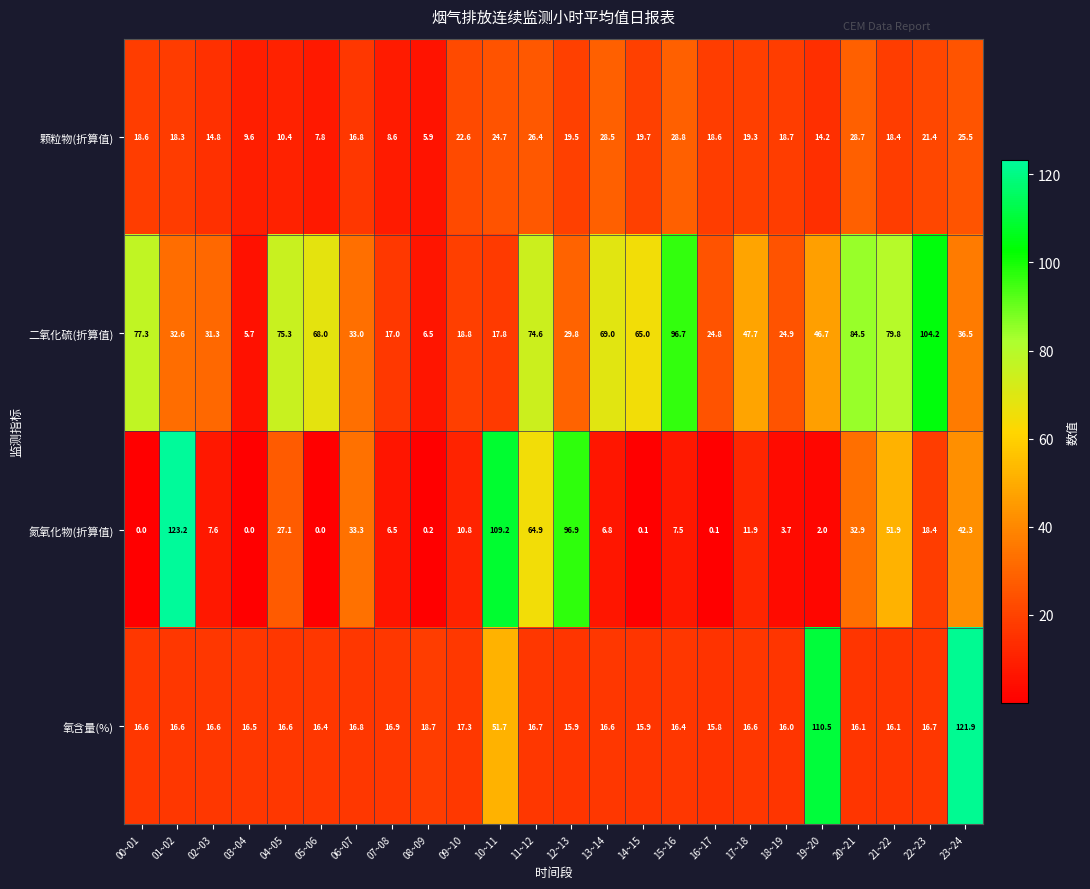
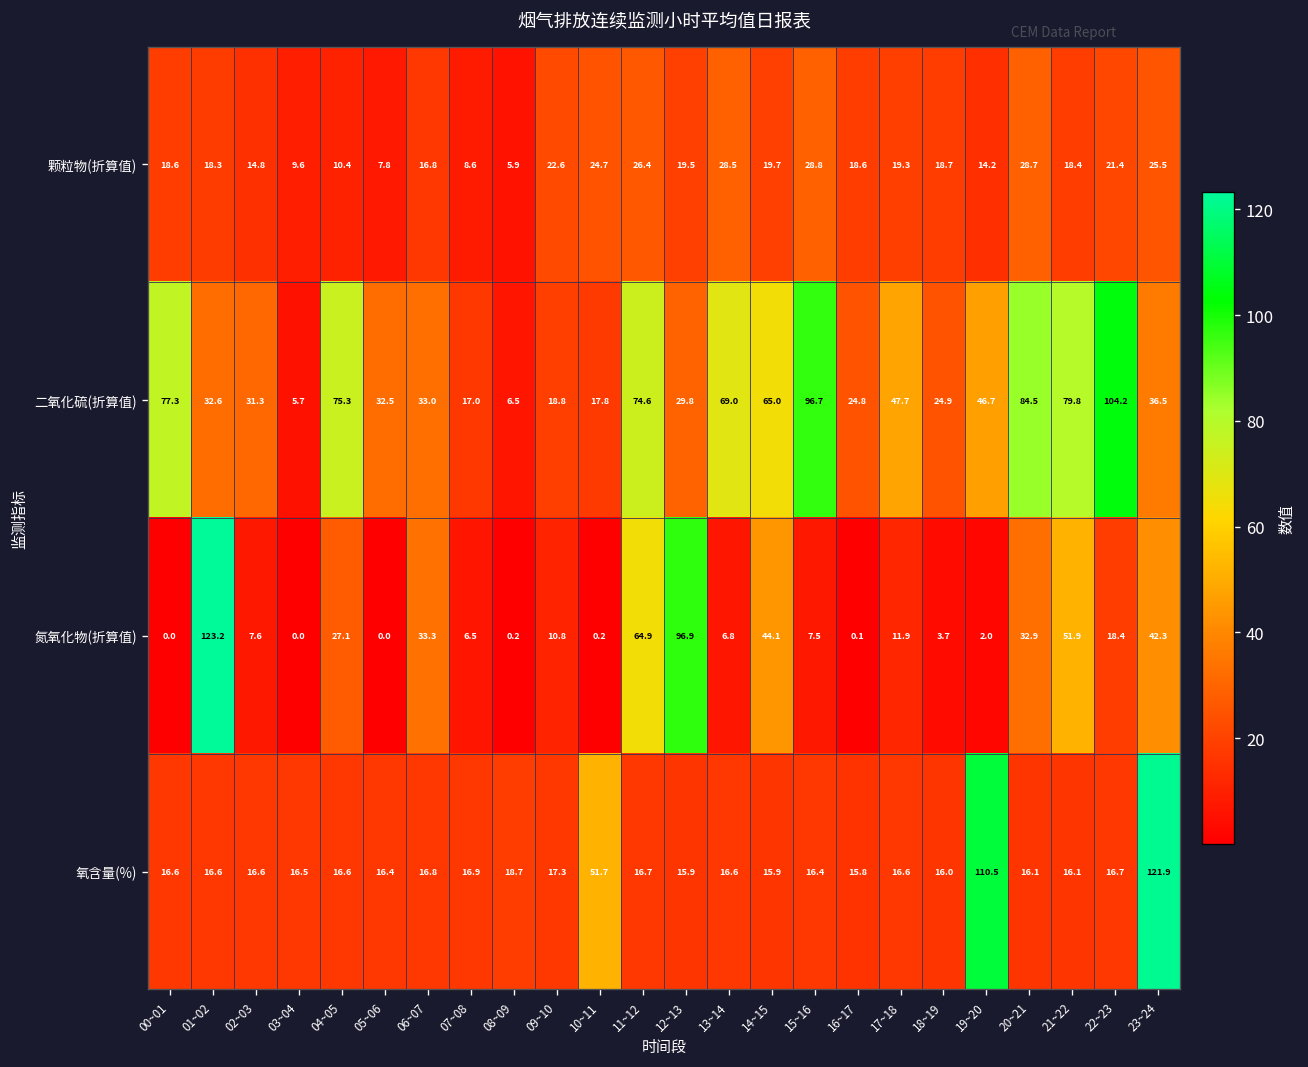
  {
    "颗粒物(折算值)": {
      "00~01": 18.6,
      "01~02": 18.3,
      "02~03": 14.8,
      "03~04": 9.6,
      "04~05": 10.4,
      "05~06": 7.8,
      "06~07": 16.8,
      "07~08": 8.6,
      "08~09": 5.9,
      "09~10": 22.6,
      "10~11": 24.7,
      "11~12": 26.4,
      "12~13": 19.5,
      "13~14": 28.5,
      "14~15": 19.7,
      "15~16": 28.8,
      "16~17": 18.6,
      "17~18": 19.3,
      "18~19": 18.7,
      "19~20": 14.2,
      "20~21": 28.7,
      "21~22": 18.4,
      "22~23": 21.4,
      "23~24": 25.5
    },
    "二氧化硫(折算值)": {
      "00~01": 77.3,
      "01~02": 32.6,
      "02~03": 31.3,
      "03~04": 5.7,
      "04~05": 75.3,
-     "05~06": 68.0,
+     "05~06": 32.5,
      "06~07": 33.0,
      "07~08": 17.0,
      "08~09": 6.5,
      "09~10": 18.8,
      "10~11": 17.8,
      "11~12": 74.6,
      "12~13": 29.8,
      "13~14": 69.0,
      "14~15": 65.0,
      "15~16": 96.7,
      "16~17": 24.8,
      "17~18": 47.7,
      "18~19": 24.9,
      "19~20": 46.7,
      "20~21": 84.5,
      "21~22": 79.8,
      "22~23": 104.2,
      "23~24": 36.5
    },
    "氮氧化物(折算值)": {
      "00~01": 0.0,
      "01~02": 123.2,
      "02~03": 7.6,
      "03~04": 0.0,
      "04~05": 27.1,
      "05~06": 0.0,
      "06~07": 33.3,
      "07~08": 6.5,
      "08~09": 0.2,
      "09~10": 10.8,
-     "10~11": 109.2,
+     "10~11": 0.2,
      "11~12": 64.9,
      "12~13": 96.9,
      "13~14": 6.8,
-     "14~15": 0.1,
+     "14~15": 44.1,
      "15~16": 7.5,
      "16~17": 0.1,
      "17~18": 11.9,
      "18~19": 3.7,
      "19~20": 2.0,
      "20~21": 32.9,
      "21~22": 51.9,
      "22~23": 18.4,
      "23~24": 42.3
    },
    "氧含量(%)": {
      "00~01": 16.6,
      "01~02": 16.6,
      "02~03": 16.6,
      "03~04": 16.5,
      "04~05": 16.6,
      "05~06": 16.4,
      "06~07": 16.8,
      "07~08": 16.9,
      "08~09": 18.7,
      "09~10": 17.3,
      "10~11": 51.7,
      "11~12": 16.7,
      "12~13": 15.9,
      "13~14": 16.6,
      "14~15": 15.9,
      "15~16": 16.4,
      "16~17": 15.8,
      "17~18": 16.6,
      "18~19": 16.0,
      "19~20": 110.5,
      "20~21": 16.1,
      "21~22": 16.1,
      "22~23": 16.7,
      "23~24": 121.9
    }
  }
